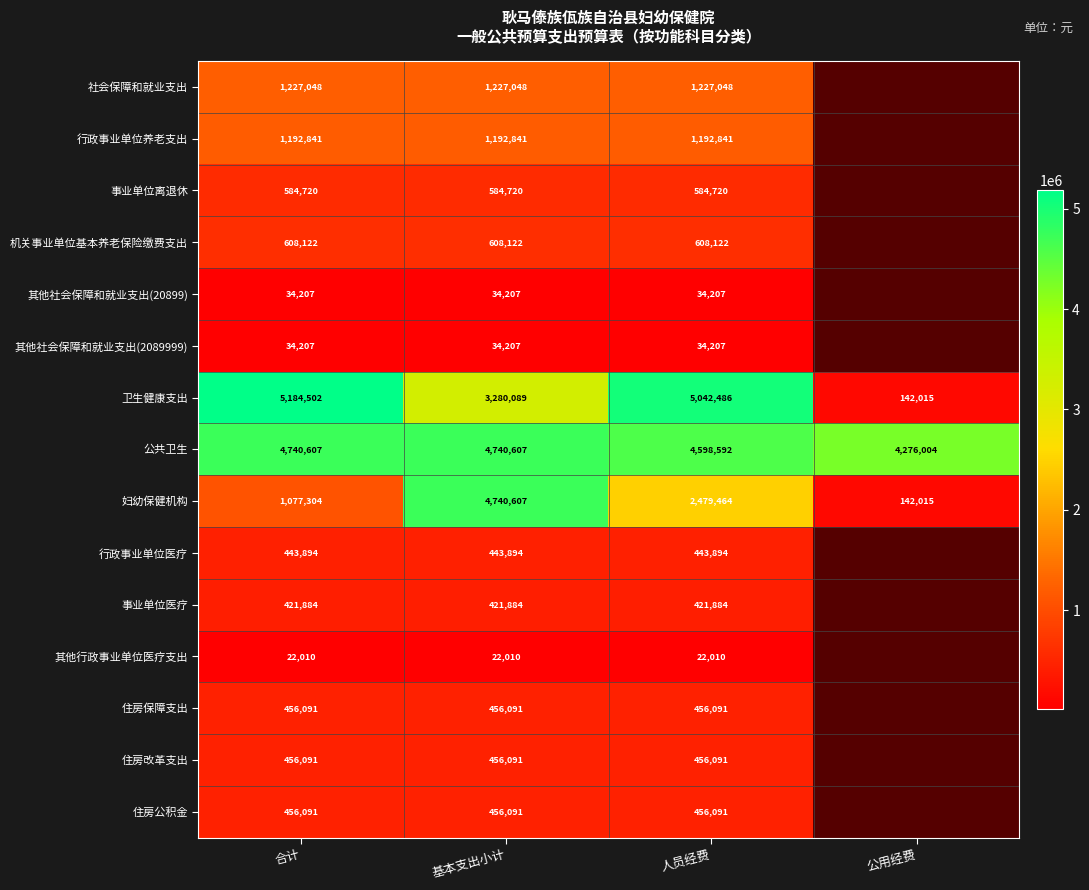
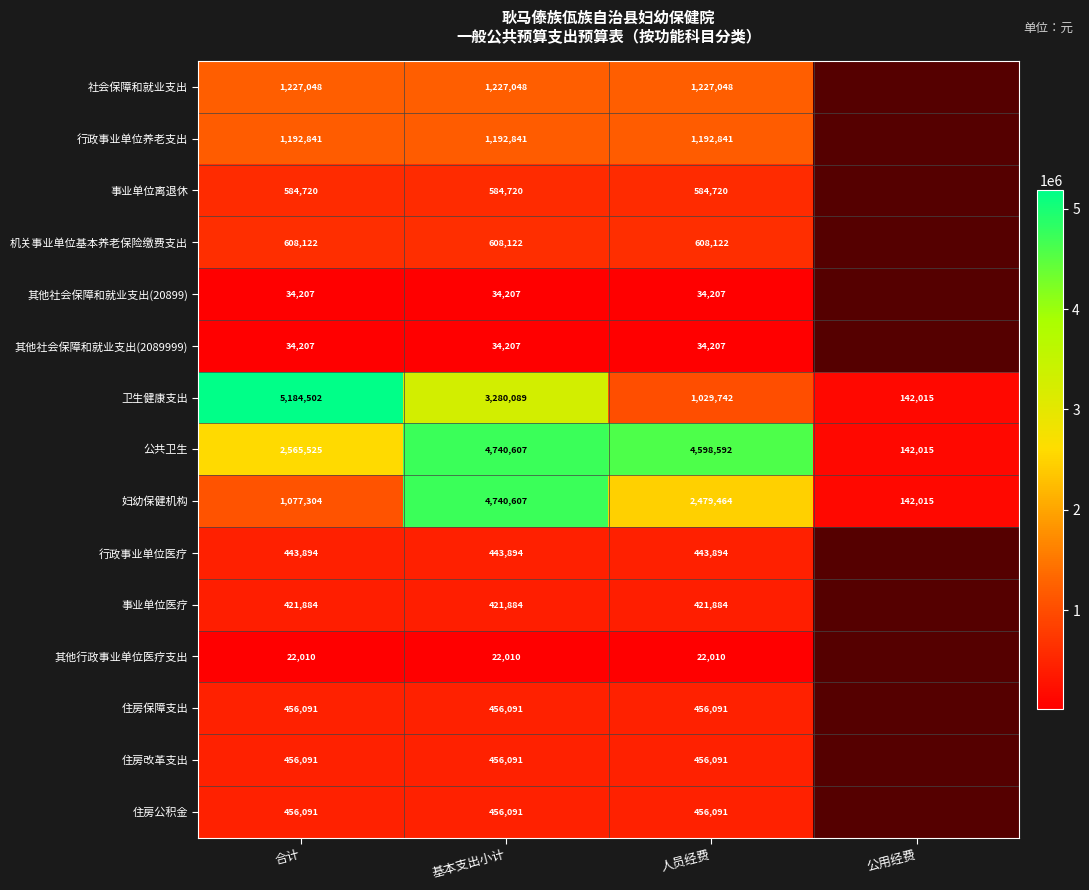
  {
    "社会保障和就业支出": {
      "合计": "1,227,048",
      "基本支出小计": "1,227,048",
      "人员经费": "1,227,048"
    },
    "行政事业单位养老支出": {
      "合计": "1,192,841",
      "基本支出小计": "1,192,841",
      "人员经费": "1,192,841"
    },
    "事业单位离退休": {
      "合计": "584,720",
      "基本支出小计": "584,720",
      "人员经费": "584,720"
    },
    "机关事业单位基本养老保险缴费支出": {
      "合计": "608,122",
      "基本支出小计": "608,122",
      "人员经费": "608,122"
    },
    "其他社会保障和就业支出(20899)": {
      "合计": "34,207",
      "基本支出小计": "34,207",
      "人员经费": "34,207"
    },
    "其他社会保障和就业支出(2089999)": {
      "合计": "34,207",
      "基本支出小计": "34,207",
      "人员经费": "34,207"
    },
    "卫生健康支出": {
      "合计": "5,184,502",
      "基本支出小计": "3,280,089",
-     "人员经费": "5,042,486",
+     "人员经费": "1,029,742",
      "公用经费": "142,015"
    },
    "公共卫生": {
-     "合计": "4,740,607",
+     "合计": "2,565,525",
      "基本支出小计": "4,740,607",
      "人员经费": "4,598,592",
-     "公用经费": "4,276,004"
+     "公用经费": "142,015"
    },
    "妇幼保健机构": {
      "合计": "1,077,304",
      "基本支出小计": "4,740,607",
      "人员经费": "2,479,464",
      "公用经费": "142,015"
    },
    "行政事业单位医疗": {
      "合计": "443,894",
      "基本支出小计": "443,894",
      "人员经费": "443,894"
    },
    "事业单位医疗": {
      "合计": "421,884",
      "基本支出小计": "421,884",
      "人员经费": "421,884"
    },
    "其他行政事业单位医疗支出": {
      "合计": "22,010",
      "基本支出小计": "22,010",
      "人员经费": "22,010"
    },
    "住房保障支出": {
      "合计": "456,091",
      "基本支出小计": "456,091",
      "人员经费": "456,091"
    },
    "住房改革支出": {
      "合计": "456,091",
      "基本支出小计": "456,091",
      "人员经费": "456,091"
    },
    "住房公积金": {
      "合计": "456,091",
      "基本支出小计": "456,091",
      "人员经费": "456,091"
    }
  }
